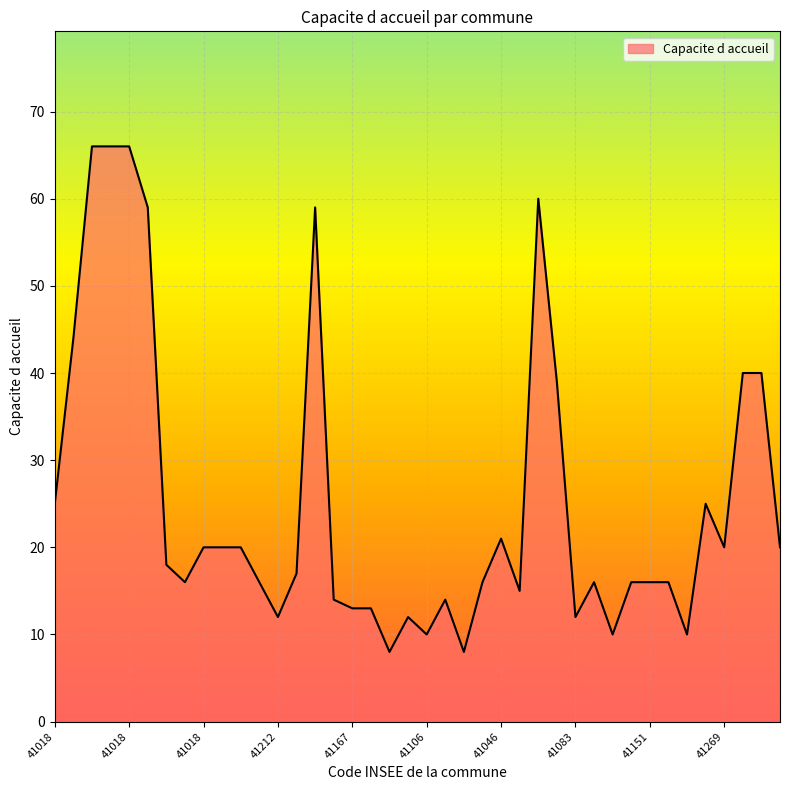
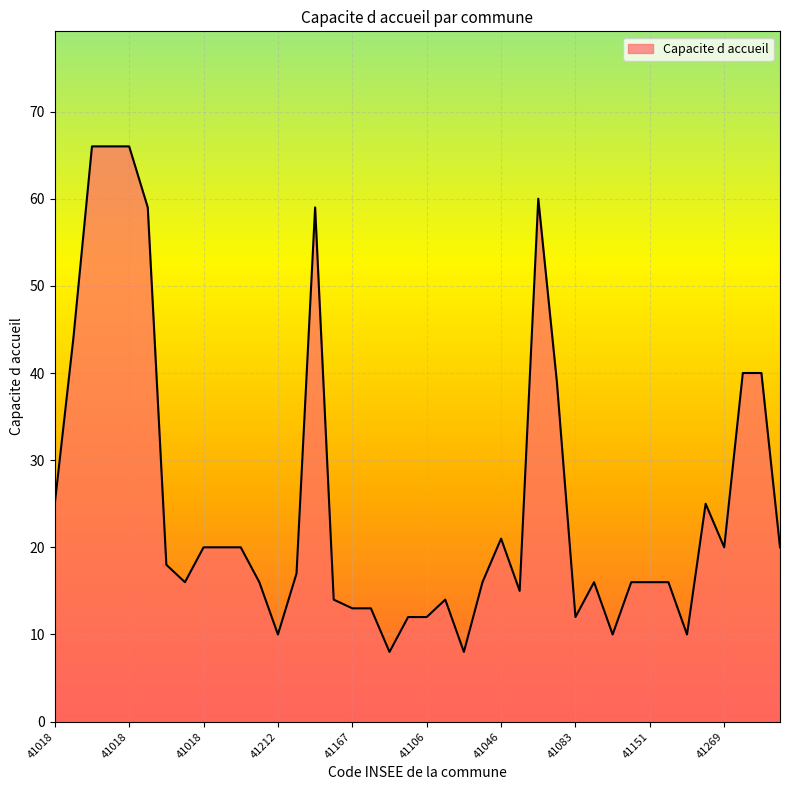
  {
-   "41212": 12,
+   "41212": 10,
    "41167": 13,
-   "41106": 10,
+   "41106": 12,
    "41046": 21,
    "41083": 12,
    "41151": 16
  }
